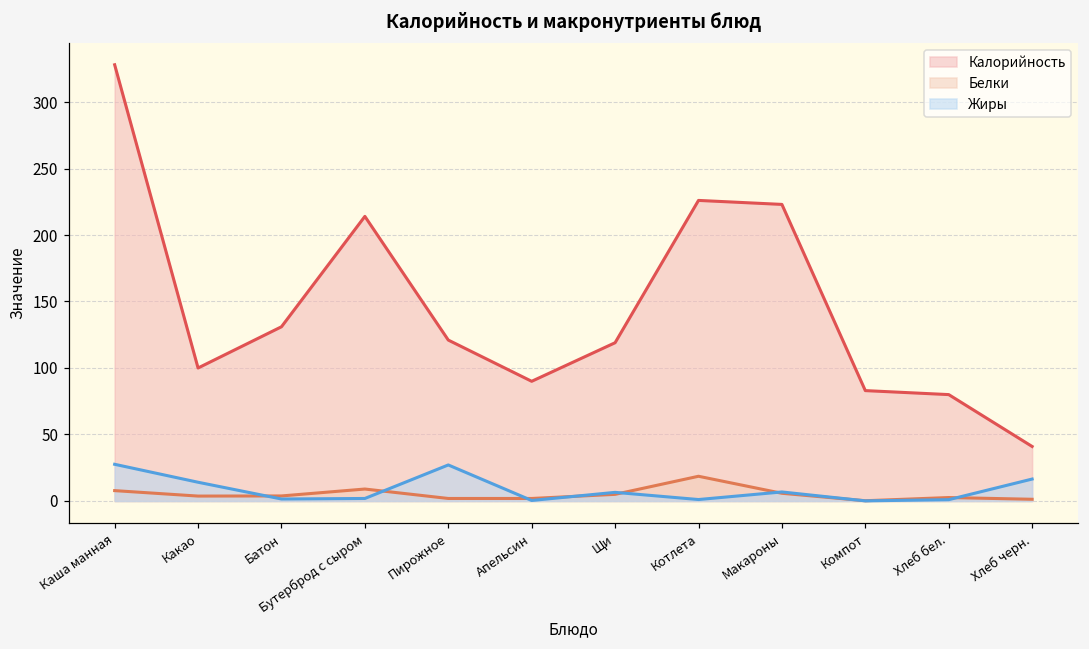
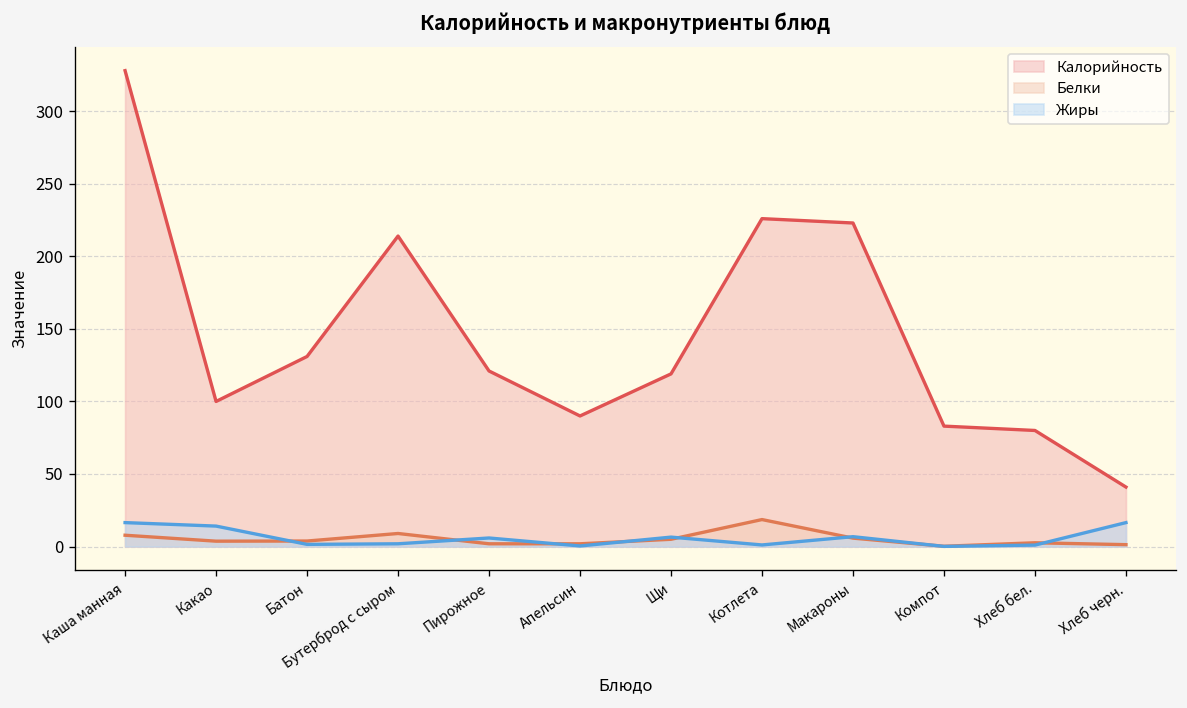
  {
    "Жиры": {
-     "Каша манная": 28,
+     "Каша манная": 17,
      "Какао": 14,
      "Батон": 2,
      "Бутерброд с сыром": 2,
-     "Пирожное": 27,
+     "Пирожное": 6,
      "Котлета": 1,
      "Хлеб черн.": 17
    }
  }
